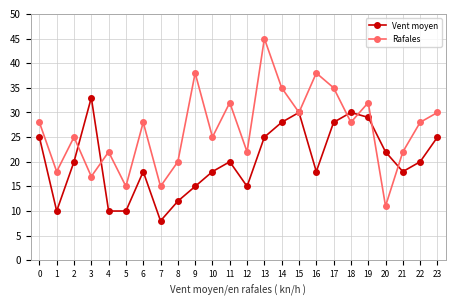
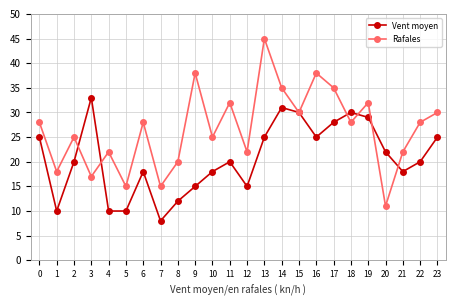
  {
    "Vent moyen": {
      "0": 25,
      "1": 10,
      "2": 20,
      "3": 33,
      "4": 10,
      "5": 10,
      "6": 18,
      "7": 8,
      "8": 12,
      "9": 15,
      "10": 18,
      "11": 20,
      "12": 15,
      "13": 25,
-     "14": 28,
-     "16": 18,
+     "14": 31,
+     "16": 25,
      "17": 28,
      "18": 30,
      "19": 29,
      "20": 22,
      "21": 18,
      "22": 20,
      "23": 25
    },
    "Rafales": {
      "0": 28,
      "1": 18,
      "2": 25,
      "3": 17,
      "4": 22,
      "5": 15,
      "6": 28,
      "7": 15,
      "8": 20,
      "9": 38,
      "10": 25,
      "11": 32,
      "12": 22,
      "13": 45,
      "14": 35,
      "16": 38,
      "17": 35,
      "18": 28,
      "19": 32,
      "20": 11,
      "21": 22,
      "22": 28,
      "23": 30
    }
  }
